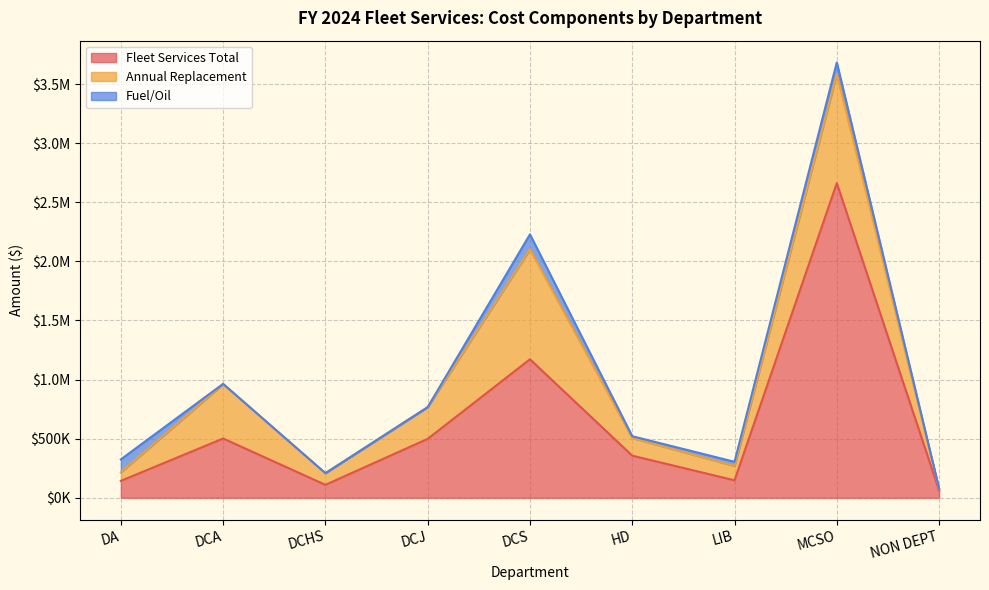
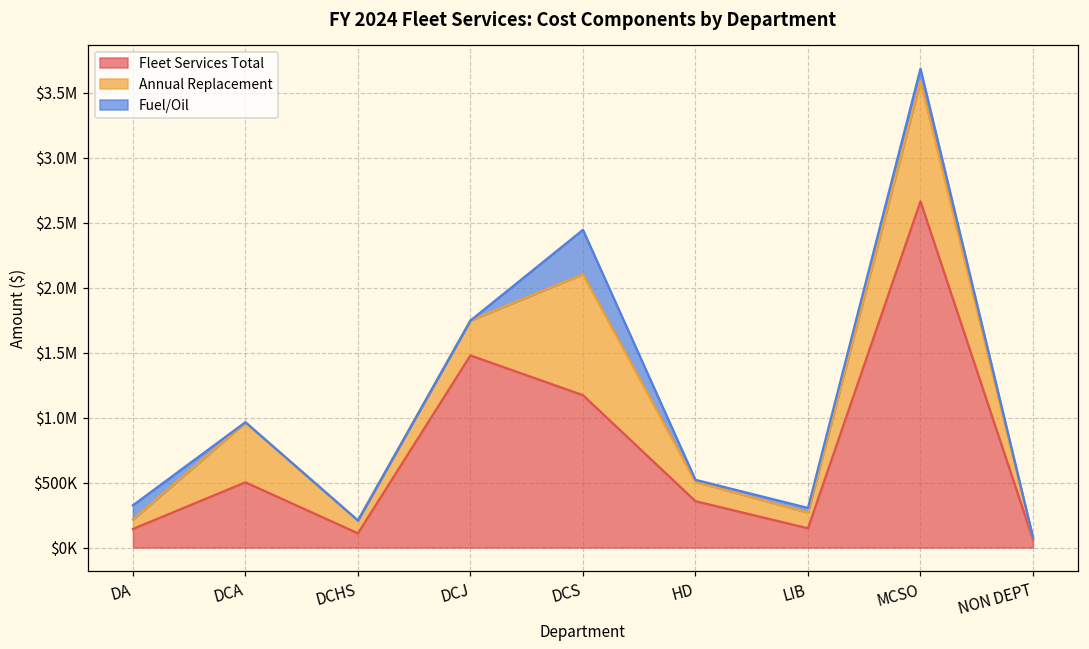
  {
    "Fleet Services Total": {
      "DA": "$140000",
      "DCA": "$500000",
      "DCHS": "$110000",
-     "DCJ": "$500000",
+     "DCJ": "$1480000",
      "DCS": "$1170000",
      "HD": "$360000",
      "LIB": "$150000",
      "MCSO": "$2660000"
    },
    "Annual Replacement": {
      "DA": "$70000",
      "DCS": "$930000",
      "LIB": "$120000",
      "MCSO": "$920000"
    },
    "Fuel/Oil": {
      "DA": "$110000",
-     "DCS": "$130000",
+     "DCS": "$340000",
      "LIB": "$40000",
      "MCSO": "$100000"
    }
  }
